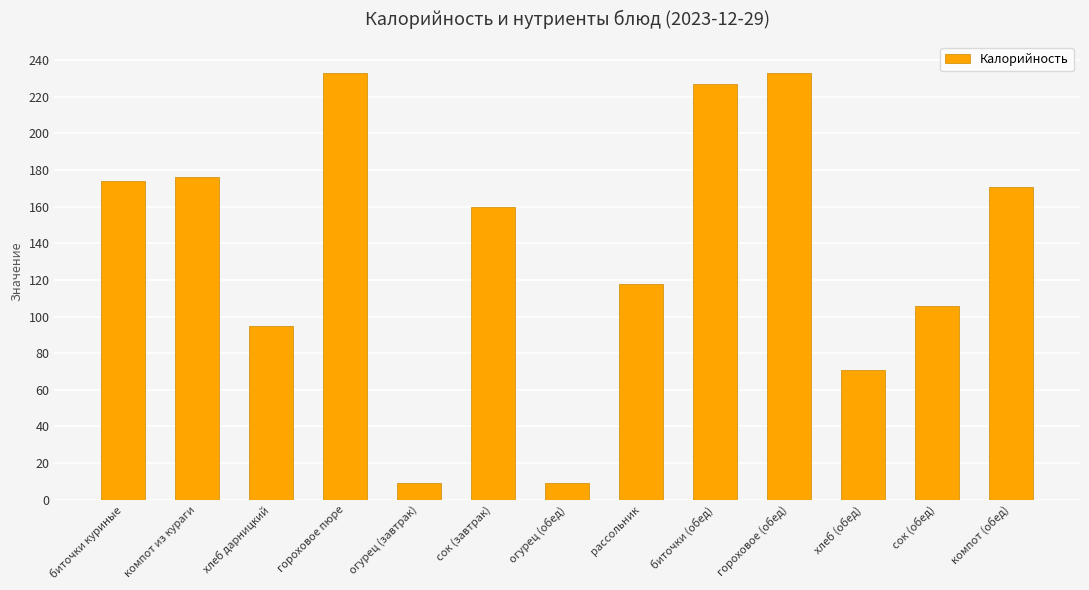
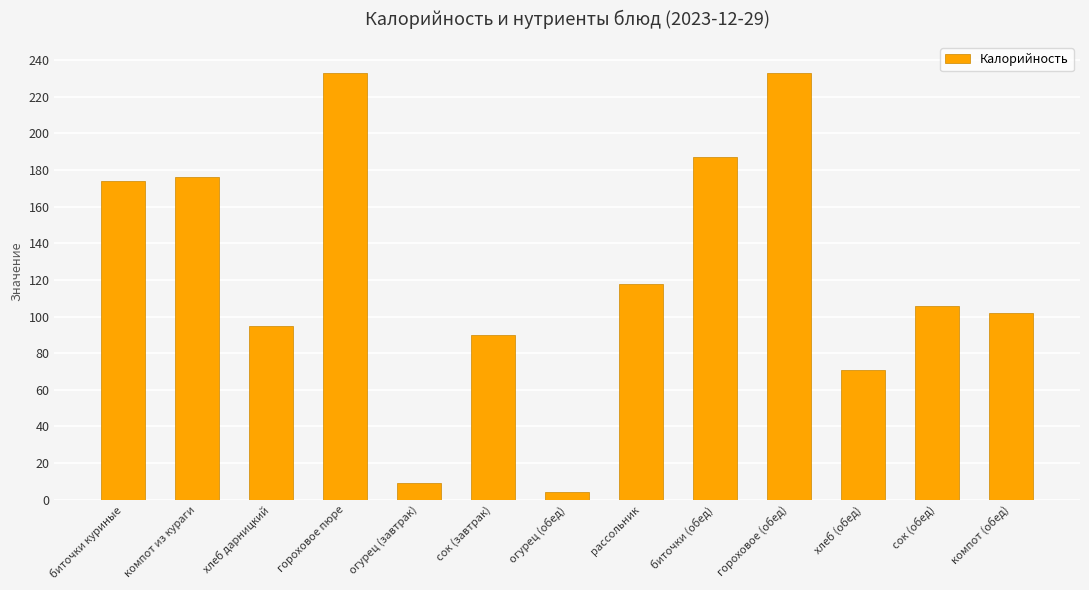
  {
    "биточки куриные": 174,
    "компот из кураги": 176,
    "хлеб дарницкий": 95,
    "гороховое пюре": 233,
    "огурец (завтрак)": 9,
-   "сок (завтрак)": 160,
-   "огурец (обед)": 9,
+   "сок (завтрак)": 90,
+   "огурец (обед)": 4,
    "рассольник": 118,
-   "биточки (обед)": 227,
+   "биточки (обед)": 187,
    "гороховое (обед)": 233,
    "хлеб (обед)": 71,
    "сок (обед)": 106,
-   "компот (обед)": 171
+   "компот (обед)": 102
  }
